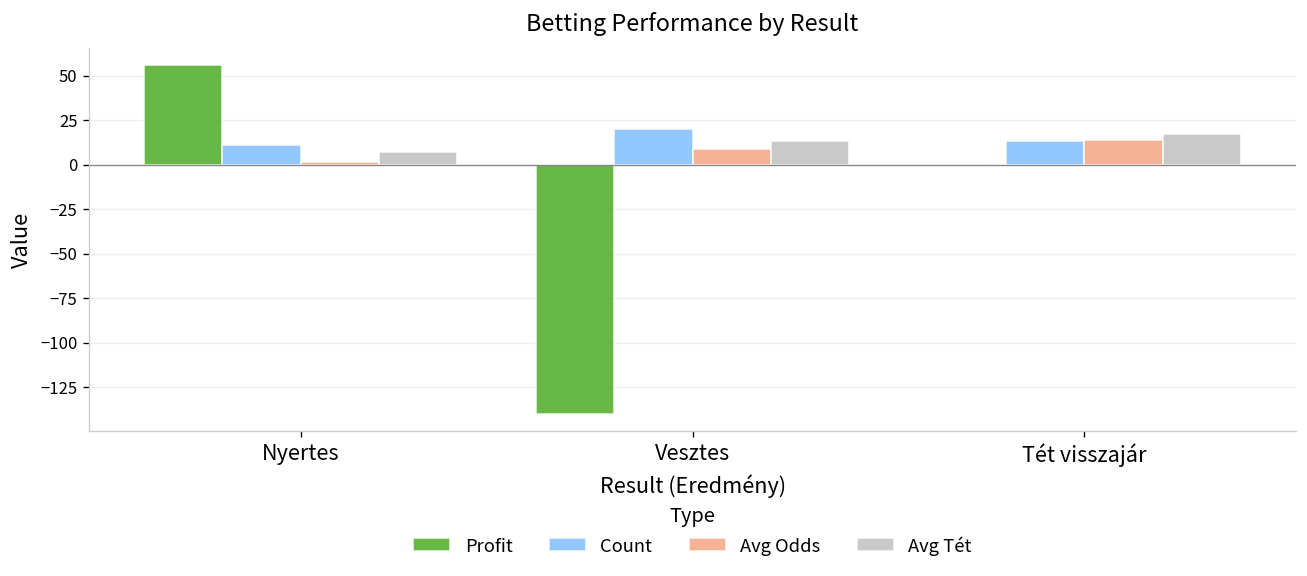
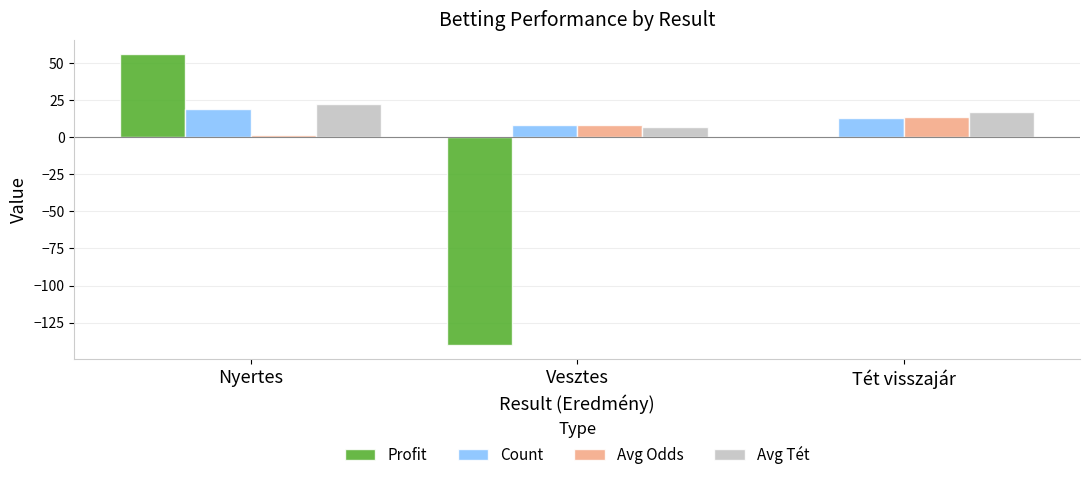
  {
    "Profit": {
      "Nyertes": 56,
      "Vesztes": -140,
      "Tét visszajár": 0
    },
    "Count": {
-     "Nyertes": 11,
-     "Vesztes": 20,
+     "Nyertes": 19,
+     "Vesztes": 8,
      "Tét visszajár": 13
    },
    "Avg Odds": {
      "Vesztes": 8,
      "Tét visszajár": 14
    },
    "Avg Tét": {
-     "Nyertes": 7,
-     "Vesztes": 13,
+     "Nyertes": 22,
+     "Vesztes": 7,
      "Tét visszajár": 17
    }
  }
